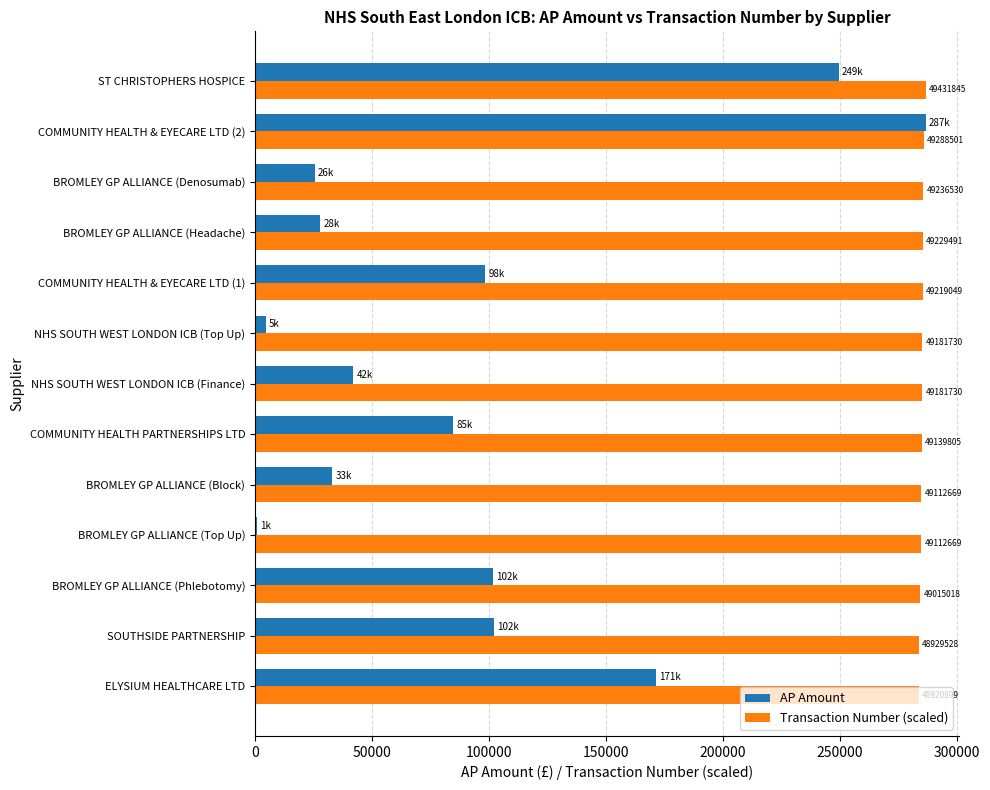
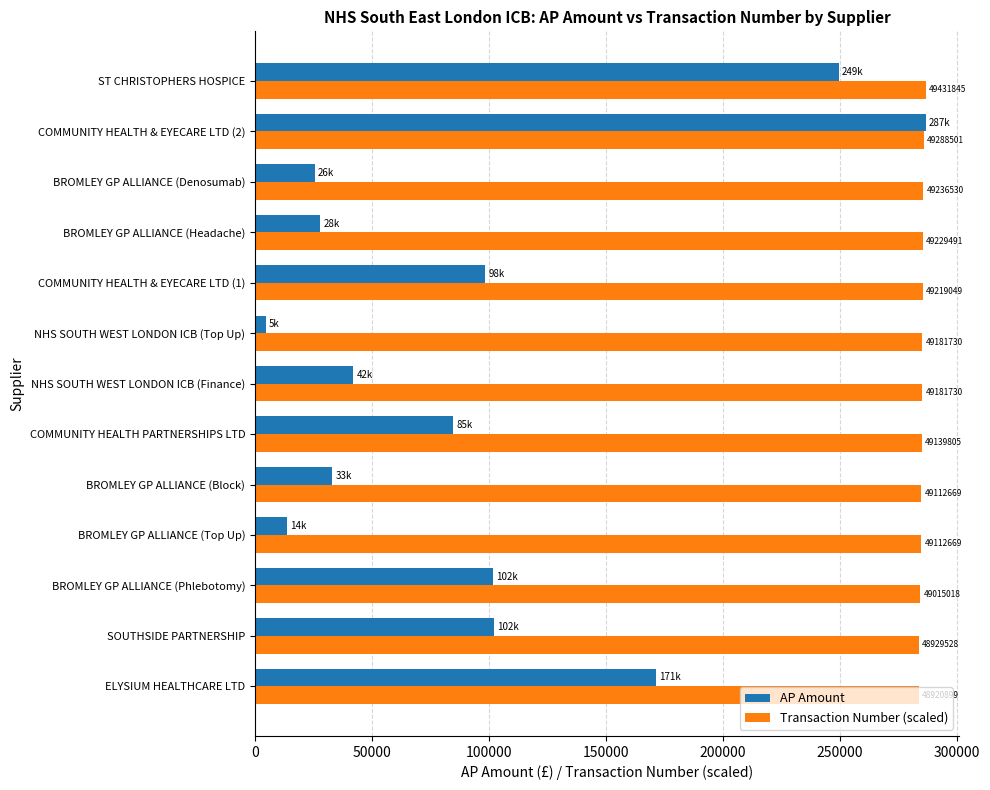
  {
    "AP Amount": {
      "ST CHRISTOPHERS HOSPICE": "249k",
      "COMMUNITY HEALTH & EYECARE LTD (2)": "287k",
      "BROMLEY GP ALLIANCE (Denosumab)": "26k",
      "BROMLEY GP ALLIANCE (Headache)": "28k",
      "COMMUNITY HEALTH & EYECARE LTD (1)": "98k",
      "NHS SOUTH WEST LONDON ICB (Top Up)": "5k",
      "NHS SOUTH WEST LONDON ICB (Finance)": "42k",
      "COMMUNITY HEALTH PARTNERSHIPS LTD": "85k",
      "BROMLEY GP ALLIANCE (Block)": "33k",
-     "BROMLEY GP ALLIANCE (Top Up)": "1k",
+     "BROMLEY GP ALLIANCE (Top Up)": "14k",
      "BROMLEY GP ALLIANCE (Phlebotomy)": "102k",
      "SOUTHSIDE PARTNERSHIP": "102k",
      "ELYSIUM HEALTHCARE LTD": "171k"
    }
  }
